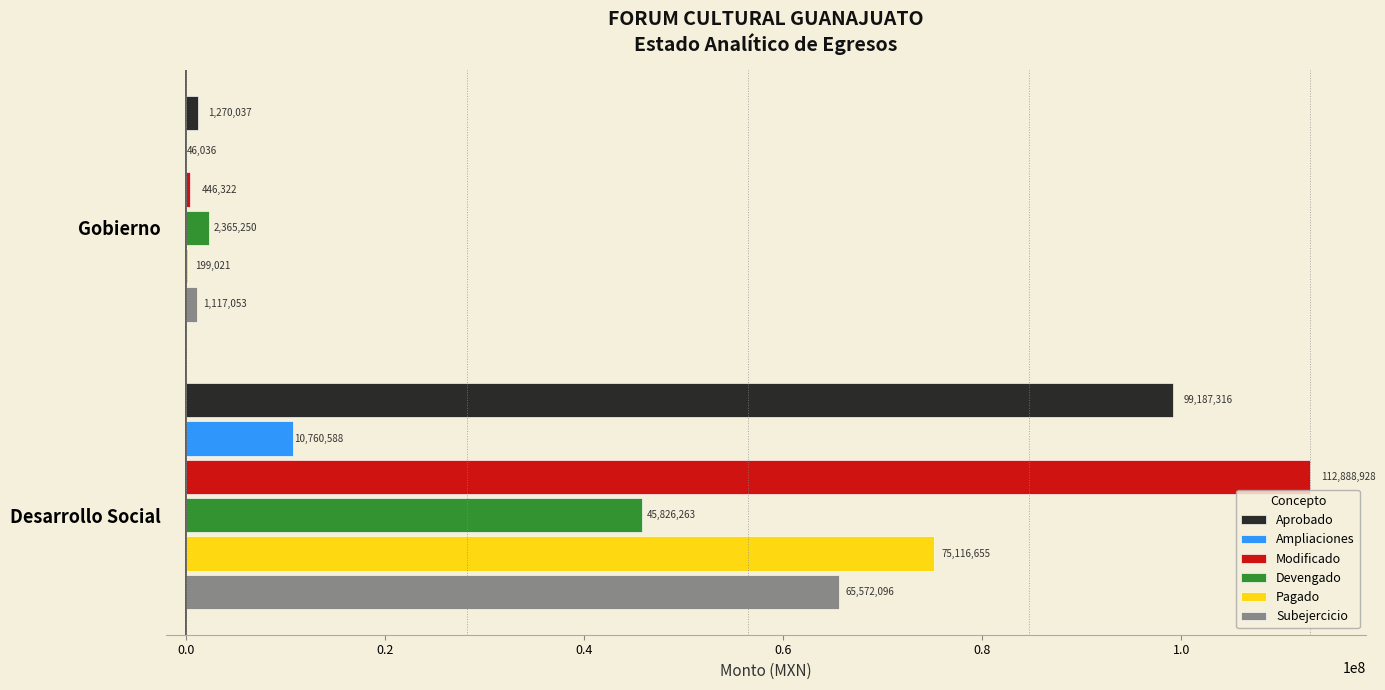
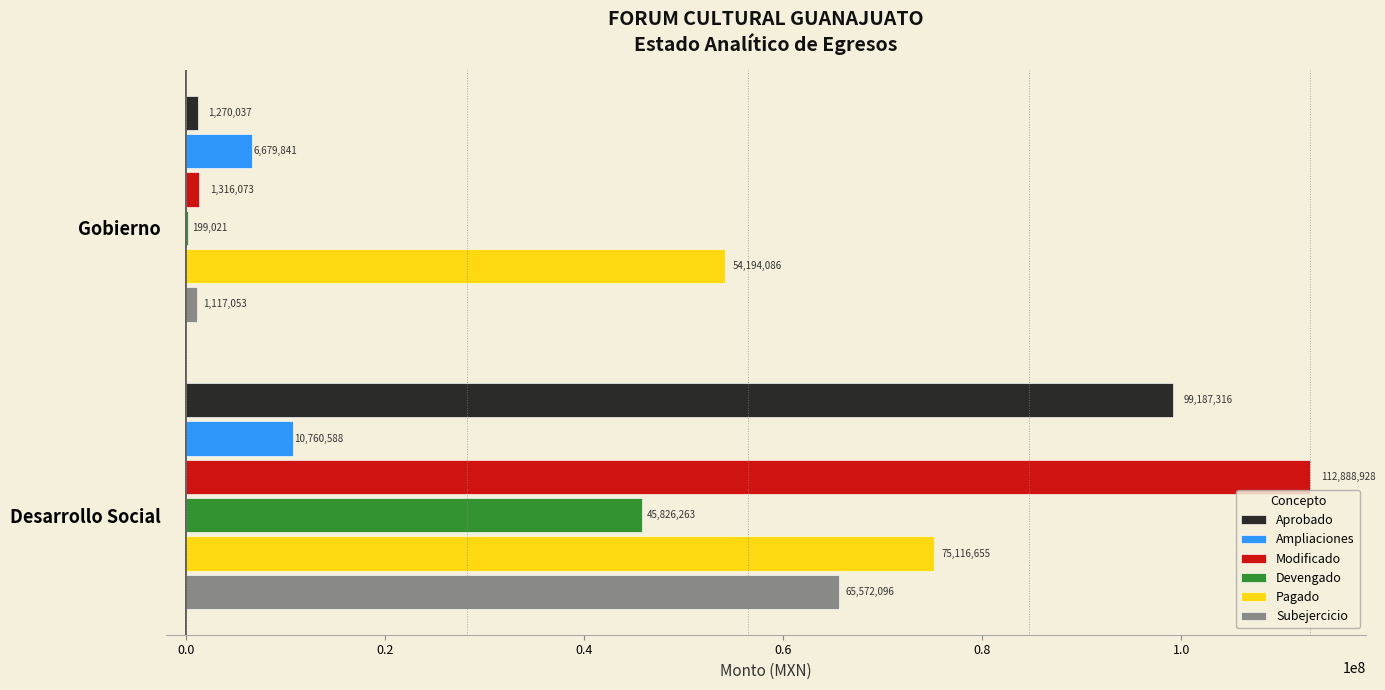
  {
    "Aprobado": {
      "Gobierno": "1,270,037",
      "Desarrollo Social": "99,187,316"
    },
    "Ampliaciones": {
-     "Gobierno": "46,036",
+     "Gobierno": "6,679,841",
      "Desarrollo Social": "10,760,588"
    },
    "Modificado": {
-     "Gobierno": "446,322",
+     "Gobierno": "1,316,073",
      "Desarrollo Social": "112,888,928"
    },
    "Devengado": {
-     "Gobierno": "2,365,250",
+     "Gobierno": "199,021",
      "Desarrollo Social": "45,826,263"
    },
    "Pagado": {
-     "Gobierno": "199,021",
+     "Gobierno": "54,194,086",
      "Desarrollo Social": "75,116,655"
    },
    "Subejercicio": {
      "Gobierno": "1,117,053",
      "Desarrollo Social": "65,572,096"
    }
  }
